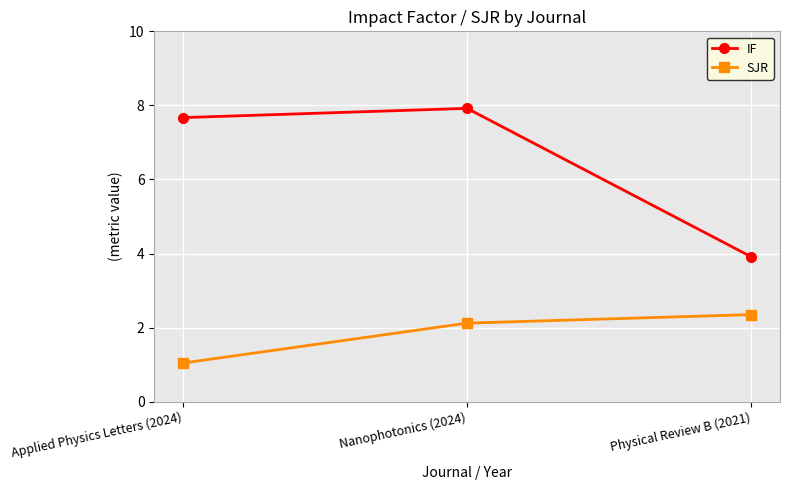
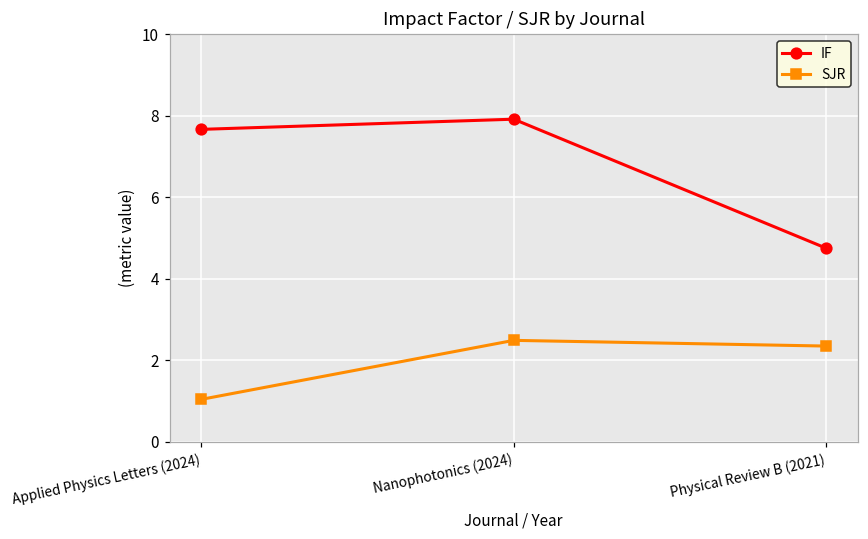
  {
    "IF": {
      "Applied Physics Letters (2024)": 7.7,
      "Nanophotonics (2024)": 7.9,
-     "Physical Review B (2021)": 3.9
+     "Physical Review B (2021)": 4.8
    },
    "SJR": {
      "Applied Physics Letters (2024)": 1.0,
-     "Nanophotonics (2024)": 2.1,
+     "Nanophotonics (2024)": 2.5,
      "Physical Review B (2021)": 2.4
    }
  }
